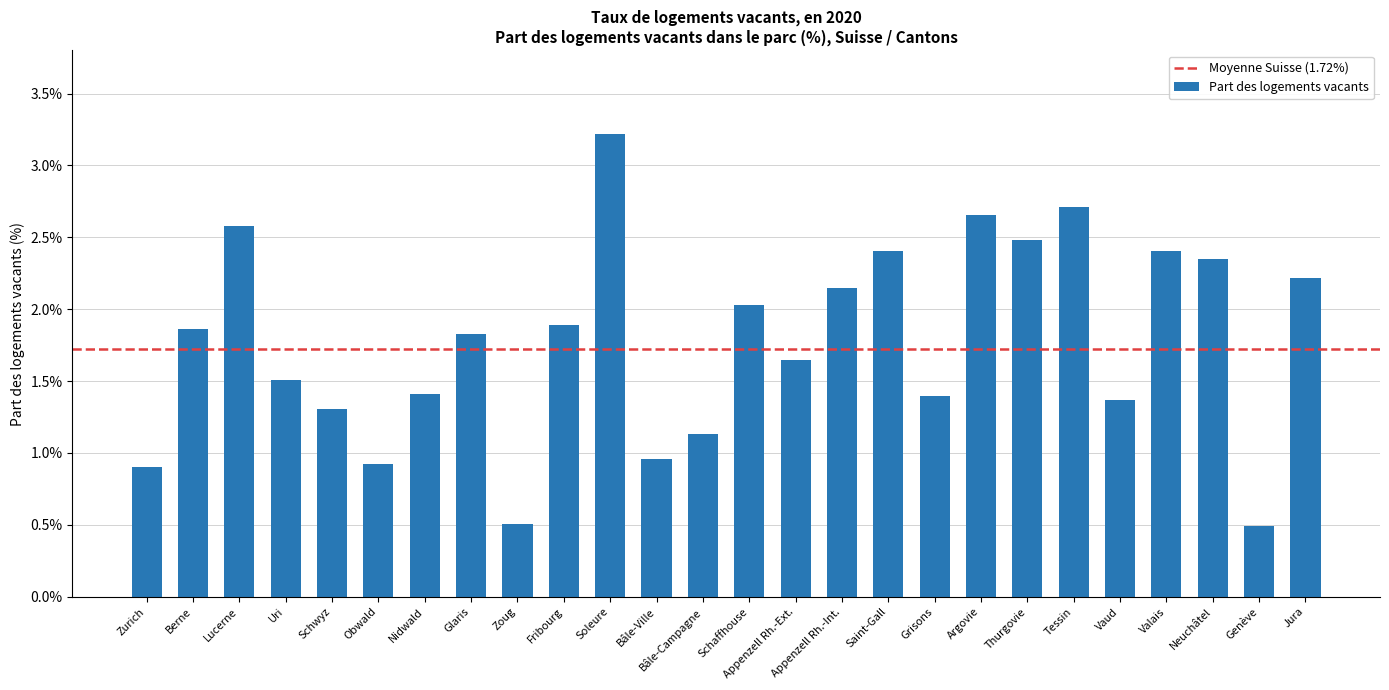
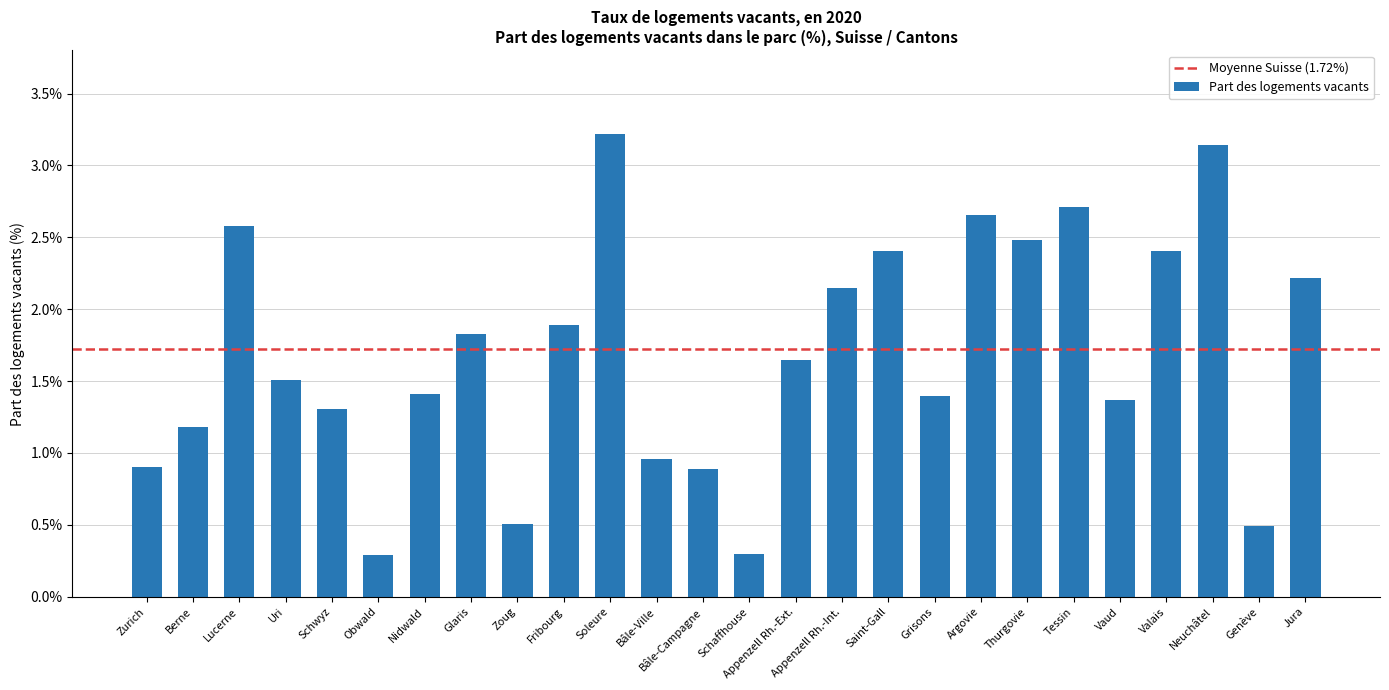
  {
    "Zurich": "0.91%",
-   "Berne": "1.86%",
+   "Berne": "1.18%",
    "Lucerne": "2.58%",
    "Uri": "1.51%",
    "Schwyz": "1.30%",
-   "Obwald": "0.92%",
+   "Obwald": "0.29%",
    "Nidwald": "1.41%",
    "Glaris": "1.83%",
    "Zoug": "0.51%",
    "Fribourg": "1.89%",
    "Soleure": "3.22%",
    "Bâle-Ville": "0.96%",
-   "Bâle-Campagne": "1.14%",
-   "Schaffhouse": "2.03%",
+   "Bâle-Campagne": "0.89%",
+   "Schaffhouse": "0.30%",
    "Appenzell Rh.-Ext.": "1.64%",
    "Appenzell Rh.-Int.": "2.15%",
    "Saint-Gall": "2.41%",
    "Grisons": "1.40%",
    "Argovie": "2.65%",
    "Thurgovie": "2.48%",
    "Tessin": "2.71%",
    "Vaud": "1.37%",
    "Valais": "2.40%",
-   "Neuchâtel": "2.35%",
+   "Neuchâtel": "3.15%",
    "Genève": "0.49%",
    "Jura": "2.22%"
  }
